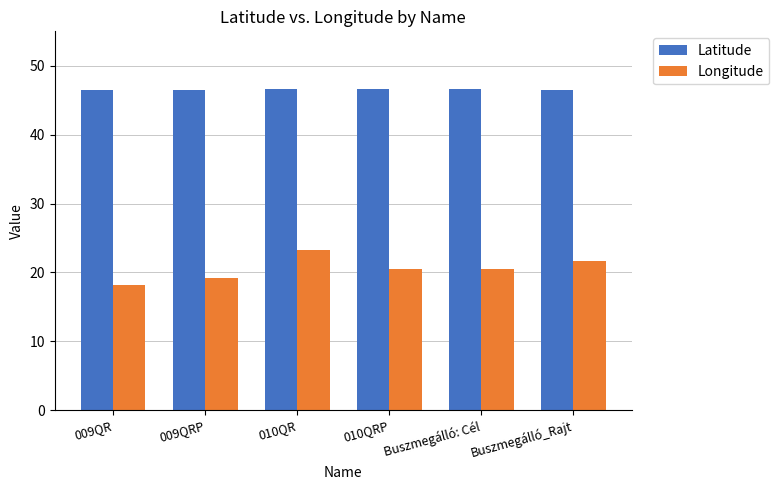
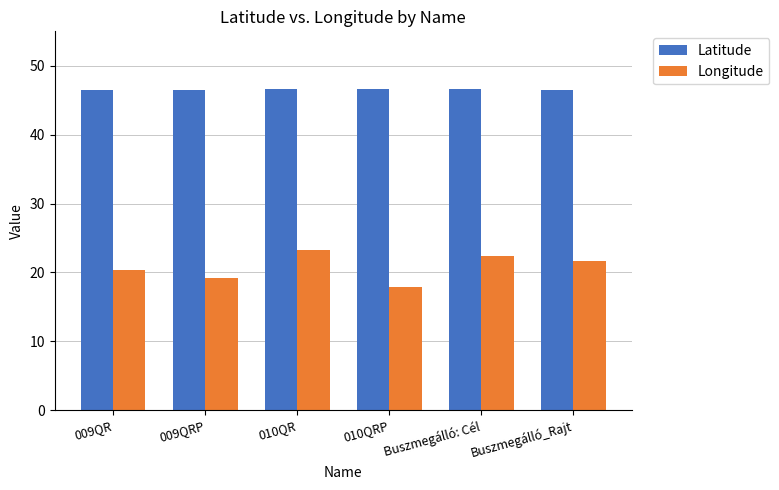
  {
    "Latitude": {
      "009QR": 47,
      "009QRP": 47,
      "010QR": 47,
      "010QRP": 47,
      "Buszmegálló: Cél": 47,
      "Buszmegálló_Rajt": 47
    },
    "Longitude": {
-     "009QR": 18,
+     "009QR": 20,
      "009QRP": 19,
      "010QR": 23,
-     "010QRP": 20,
-     "Buszmegálló: Cél": 20,
+     "010QRP": 18,
+     "Buszmegálló: Cél": 22,
      "Buszmegálló_Rajt": 22
    }
  }
